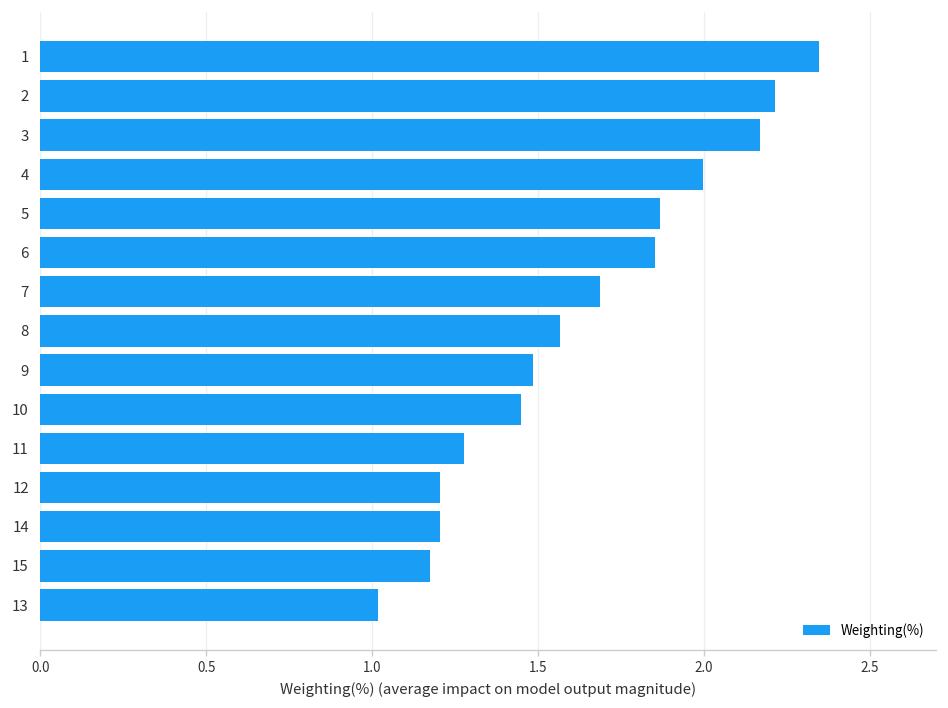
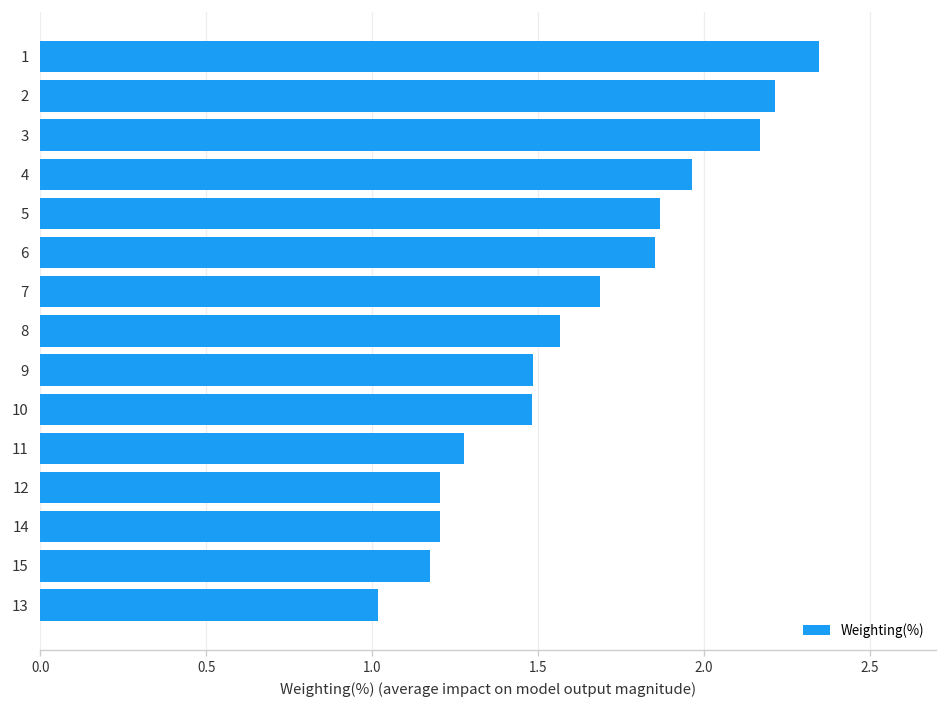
  {
    "1": 2.35,
    "2": 2.22,
    "3": 2.17,
-   "4": 2.00,
+   "4": 1.96,
    "5": 1.87,
    "6": 1.85,
    "7": 1.69,
    "8": 1.57,
    "9": 1.49,
-   "10": 1.45,
+   "10": 1.48,
    "11": 1.28,
    "12": 1.21,
    "14": 1.20,
    "15": 1.17,
    "13": 1.02
  }
